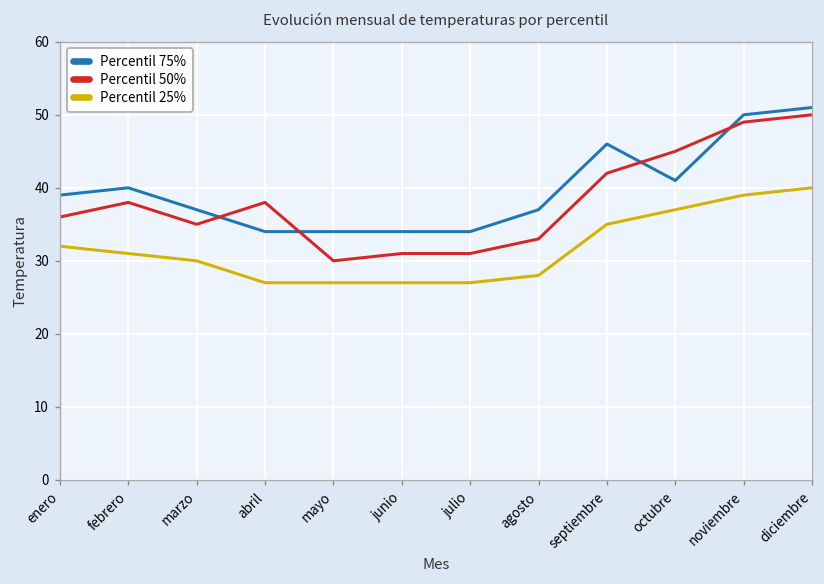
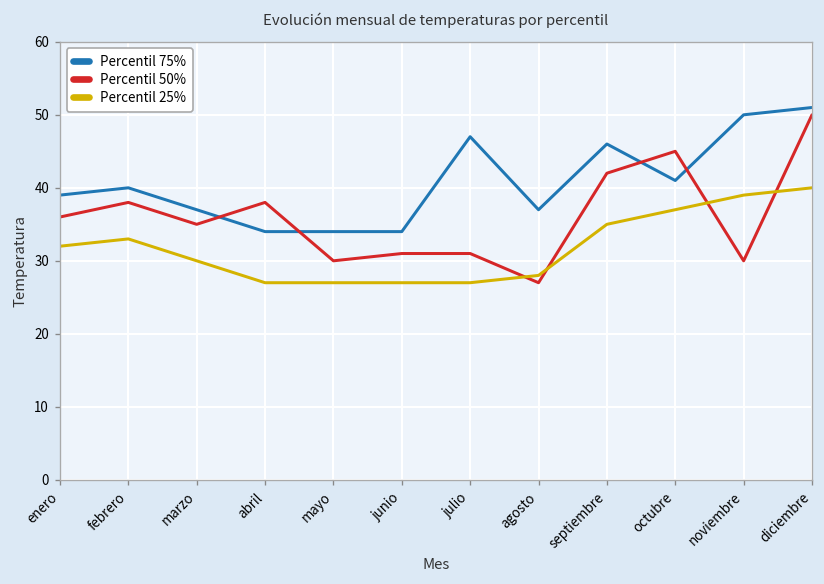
  {
    "Percentil 75%": {
      "enero": 39,
      "febrero": 40,
      "marzo": 37,
      "abril": 34,
      "mayo": 34,
      "junio": 34,
-     "julio": 34,
+     "julio": 47,
      "agosto": 37,
      "septiembre": 46,
      "octubre": 41,
      "noviembre": 50,
      "diciembre": 51
    },
    "Percentil 50%": {
      "enero": 36,
      "febrero": 38,
      "marzo": 35,
      "abril": 38,
      "mayo": 30,
      "junio": 31,
      "julio": 31,
-     "agosto": 33,
+     "agosto": 27,
      "septiembre": 42,
      "octubre": 45,
-     "noviembre": 49,
+     "noviembre": 30,
      "diciembre": 50
    },
    "Percentil 25%": {
      "enero": 32,
-     "febrero": 31,
+     "febrero": 33,
      "marzo": 30,
      "abril": 27,
      "mayo": 27,
      "junio": 27,
      "julio": 27,
      "agosto": 28,
      "septiembre": 35,
      "octubre": 37,
      "noviembre": 39,
      "diciembre": 40
    }
  }
